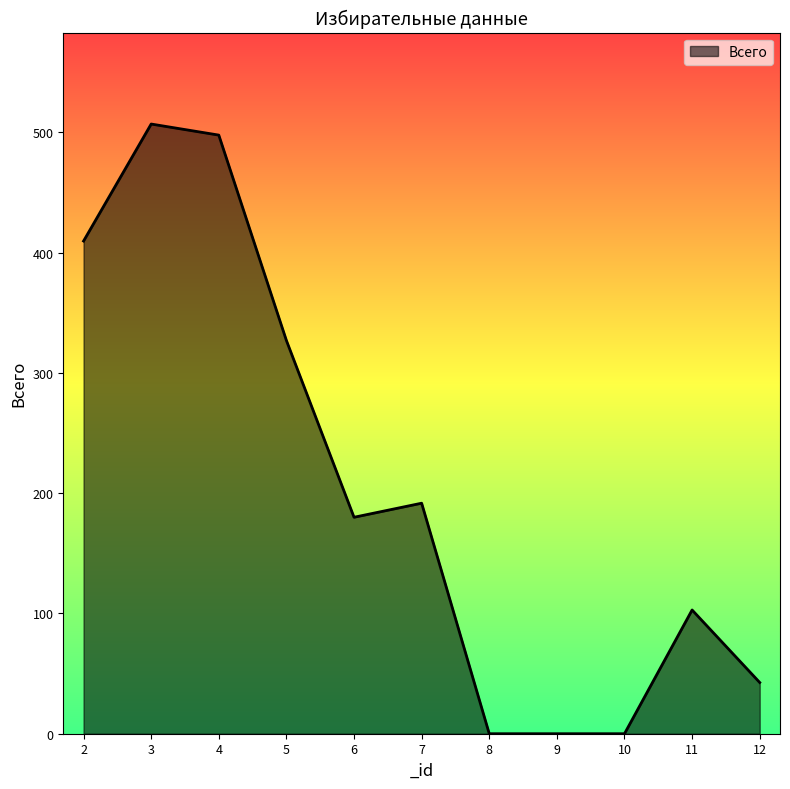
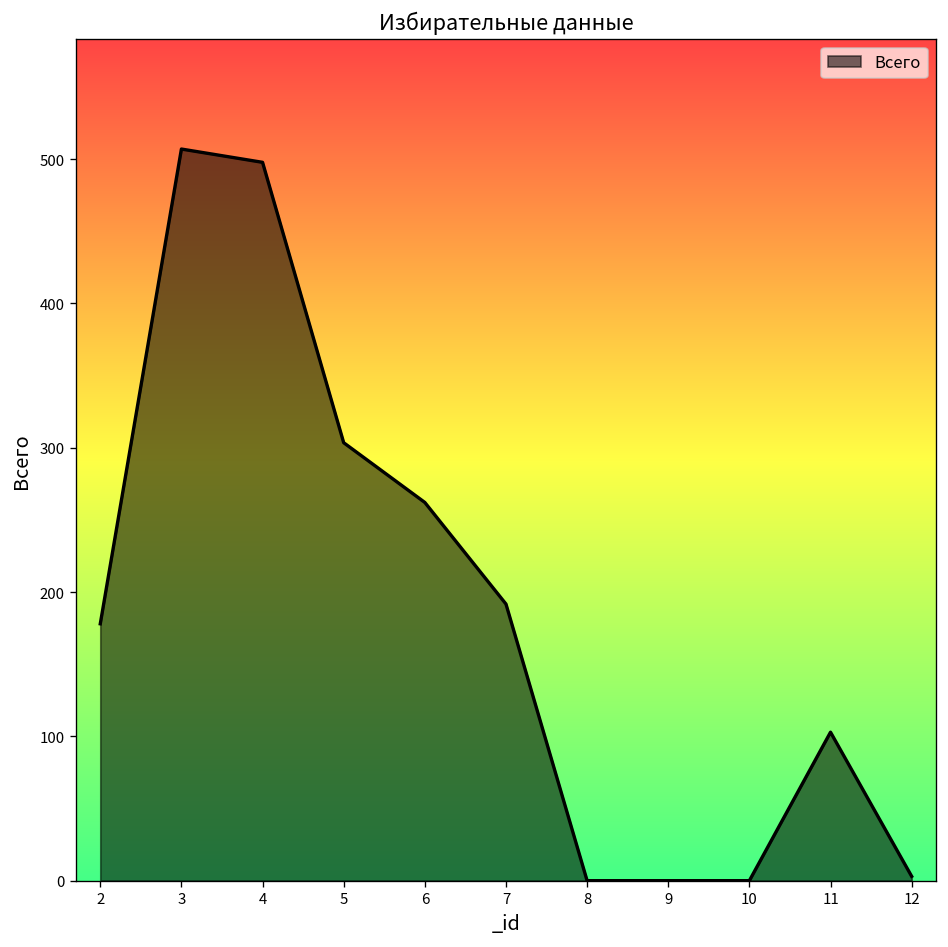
  {
-   "2": 410,
+   "2": 178,
    "3": 507,
    "4": 498,
-   "5": 327,
-   "6": 180,
+   "5": 304,
+   "6": 262,
    "7": 192,
    "8": 0,
    "9": 0,
    "10": 0,
    "11": 103,
-   "12": 43
+   "12": 3
  }
